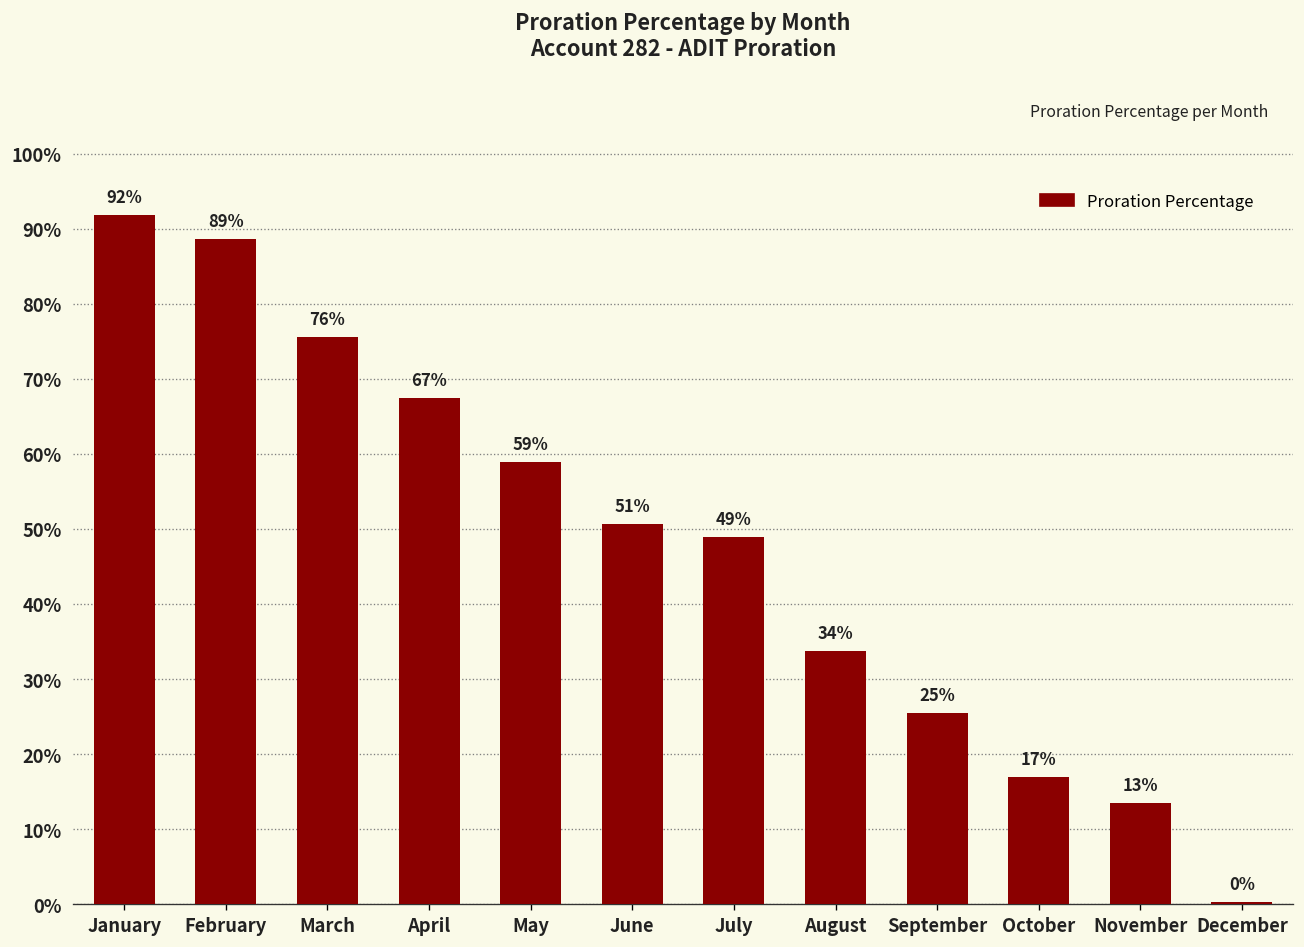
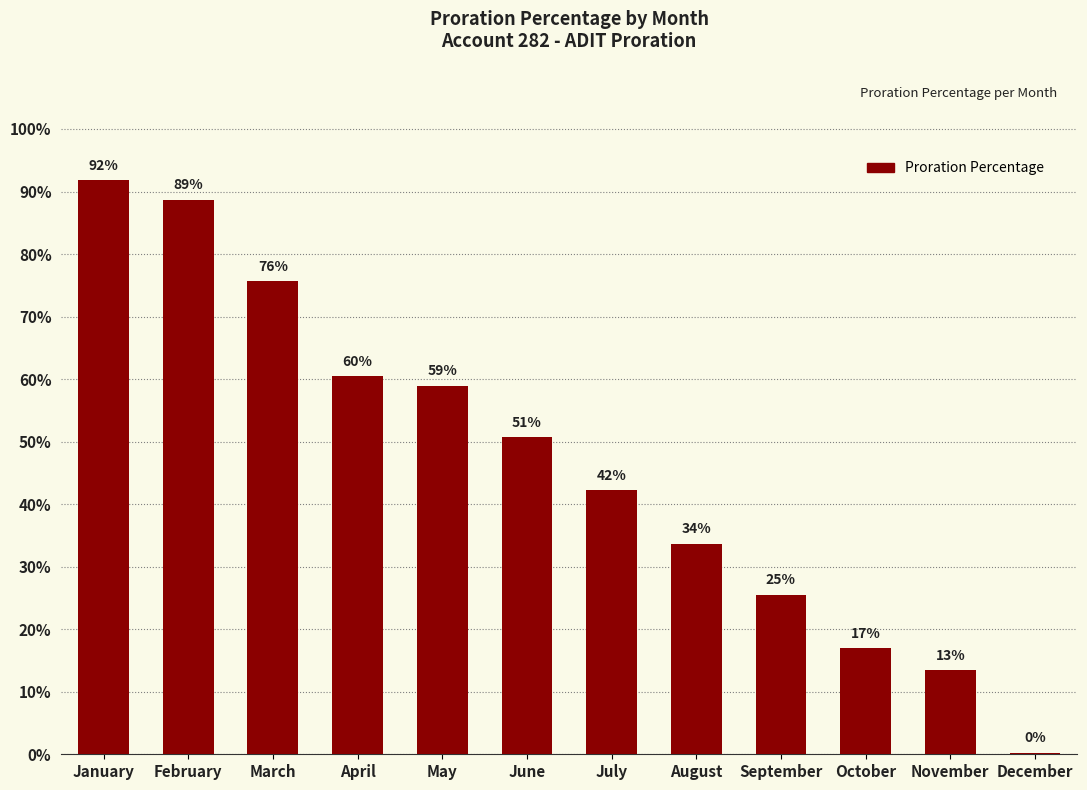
  {
    "January": "92%",
    "February": "89%",
    "March": "76%",
-   "April": "67%",
+   "April": "60%",
    "May": "59%",
    "June": "51%",
-   "July": "49%",
+   "July": "42%",
    "August": "34%",
    "September": "25%",
    "October": "17%",
    "November": "13%",
    "December": "0%"
  }
